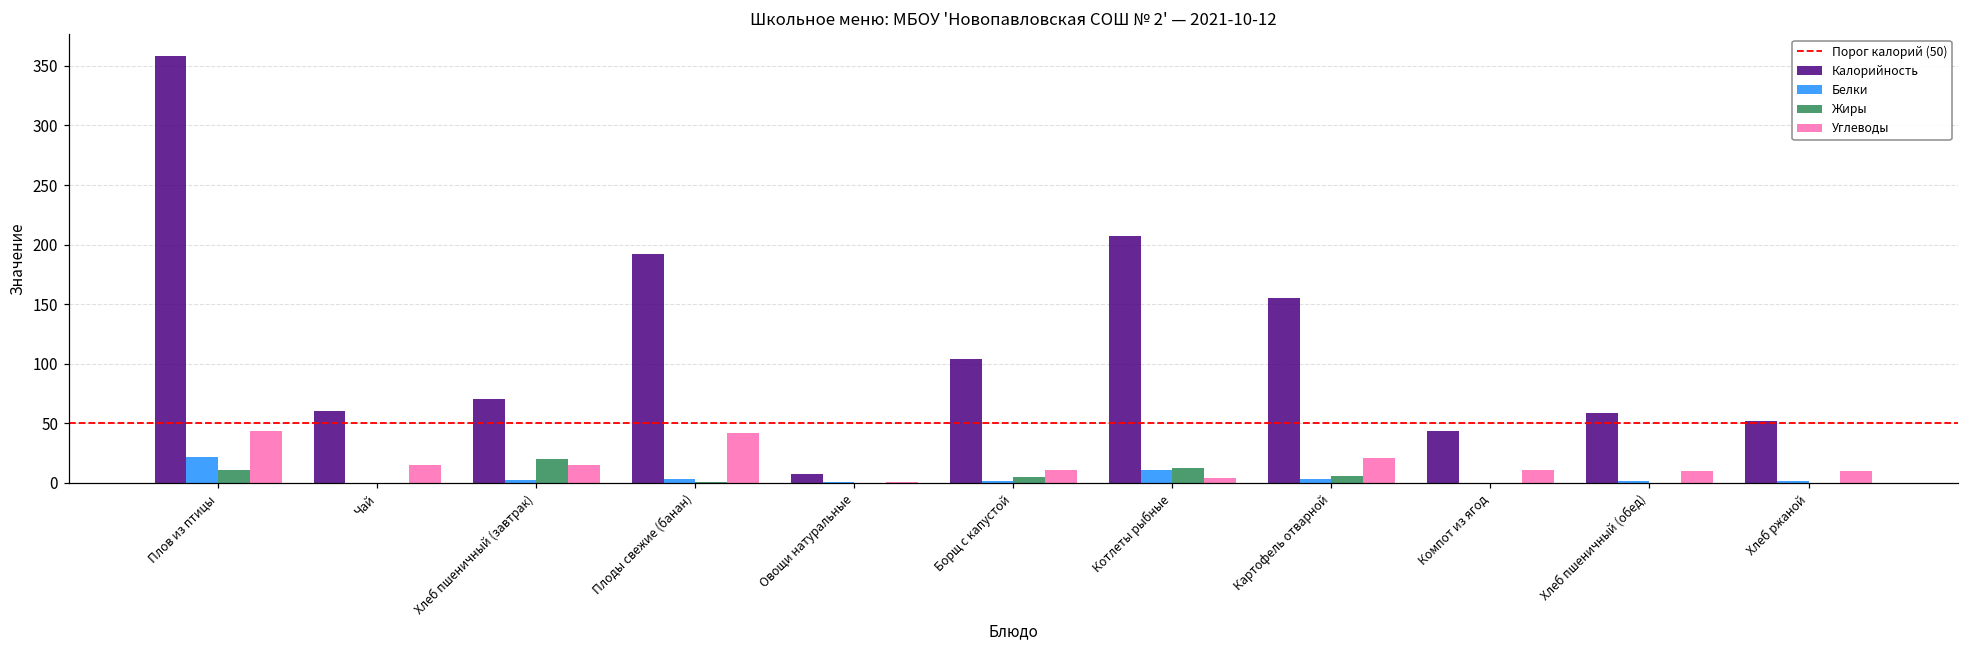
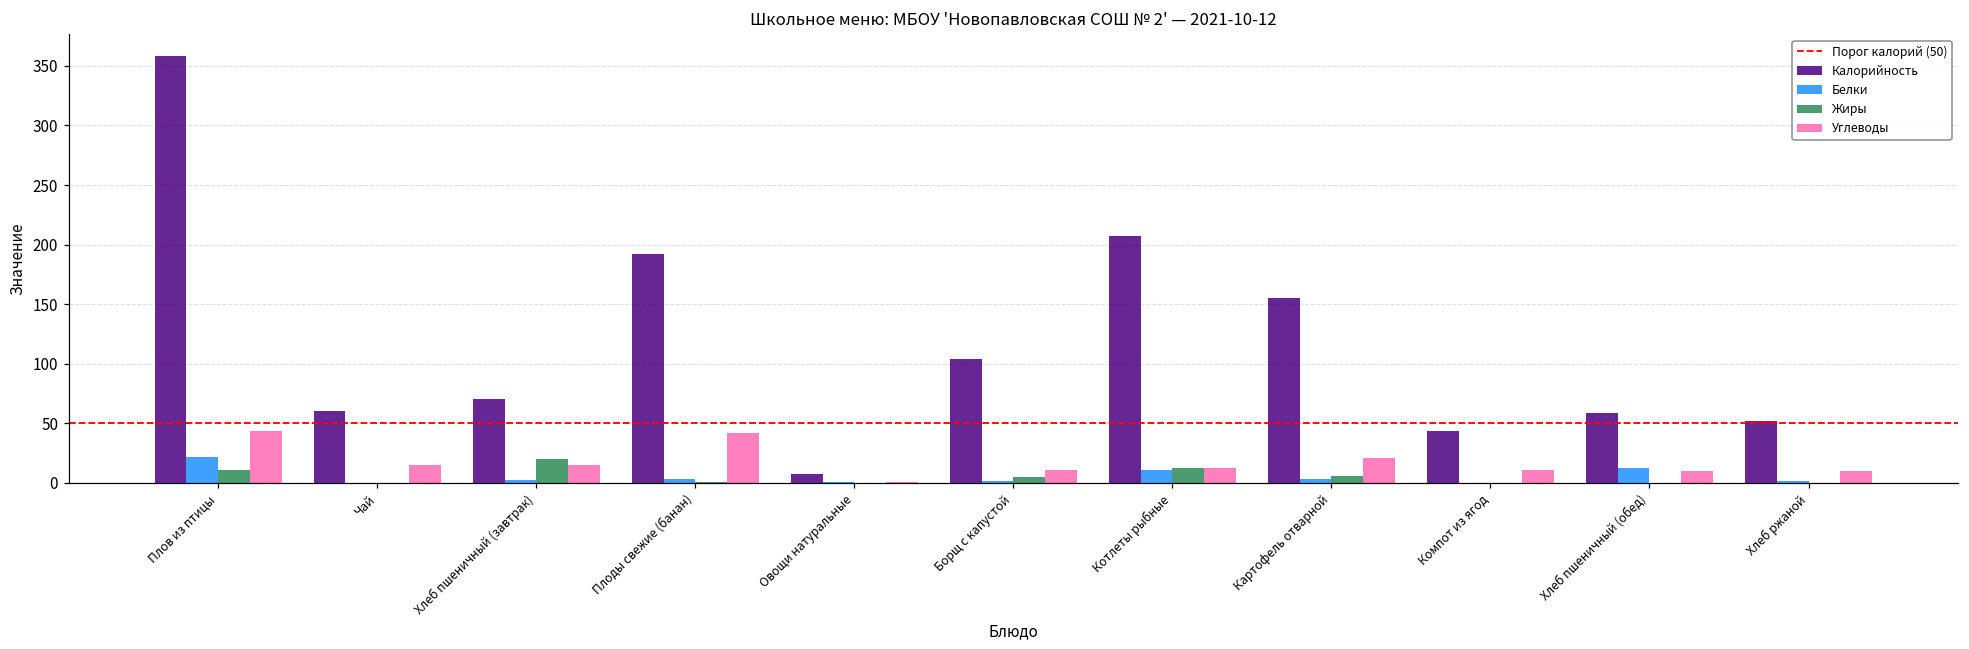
  {
    "Калорийность": {
      "Плов из птицы": 358,
      "Чай": 60,
      "Хлеб пшеничный (завтрак)": 71,
      "Плоды свежие (банан)": 192,
      "Овощи натуральные": 7,
      "Борщ с капустой": 104,
      "Котлеты рыбные": 208,
      "Картофель отварной": 155,
      "Компот из ягод": 44,
      "Хлеб пшеничный (обед)": 59,
      "Хлеб ржаной": 52
    },
    "Белки": {
      "Плов из птицы": 22,
      "Плоды свежие (банан)": 3,
      "Котлеты рыбные": 11,
      "Картофель отварной": 3,
-     "Хлеб пшеничный (обед)": 2
+     "Хлеб пшеничный (обед)": 13
    },
    "Жиры": {
      "Плов из птицы": 11,
      "Хлеб пшеничный (завтрак)": 20,
      "Борщ с капустой": 5,
      "Котлеты рыбные": 13,
      "Картофель отварной": 6
    },
    "Углеводы": {
      "Плов из птицы": 44,
      "Чай": 15,
      "Хлеб пшеничный (завтрак)": 15,
      "Плоды свежие (банан)": 42,
      "Борщ с капустой": 11,
-     "Котлеты рыбные": 5,
+     "Котлеты рыбные": 13,
      "Картофель отварной": 21,
      "Компот из ягод": 11,
      "Хлеб пшеничный (обед)": 10,
      "Хлеб ржаной": 10
    }
  }
